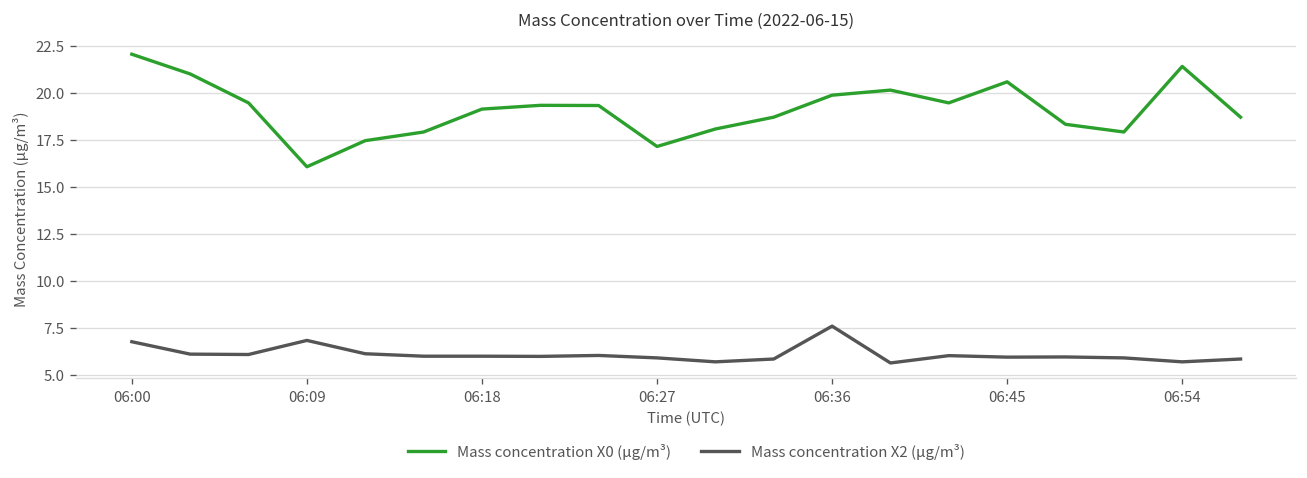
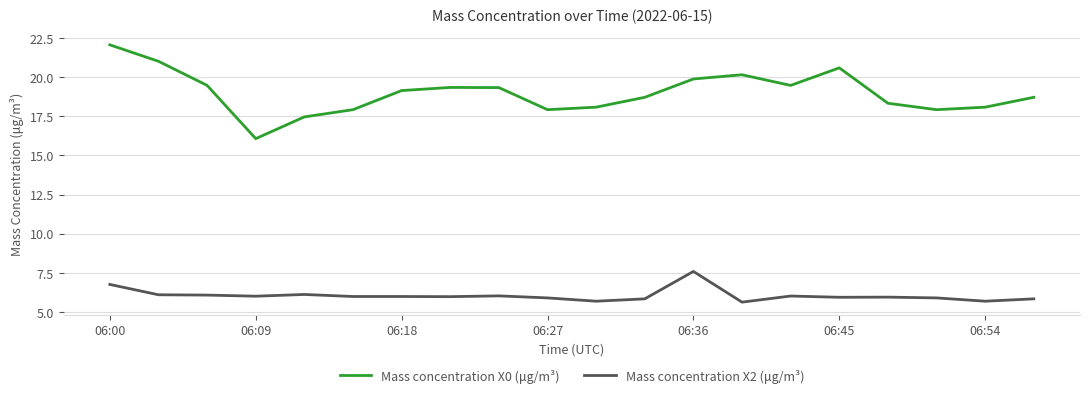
  {
    "Mass concentration X0 (μg/m³)": {
      "06:00": 22.1,
      "06:09": 16.1,
      "06:18": 19.1,
-     "06:27": 17.2,
+     "06:27": 17.9,
      "06:36": 19.9,
      "06:45": 20.6,
-     "06:54": 21.4
+     "06:54": 18.1
    },
    "Mass concentration X2 (μg/m³)": {
      "06:00": 6.8,
-     "06:09": 6.8,
+     "06:09": 6.0,
      "06:18": 6.0,
      "06:27": 5.9,
      "06:36": 7.6,
      "06:45": 5.9,
      "06:54": 5.7
    }
  }
